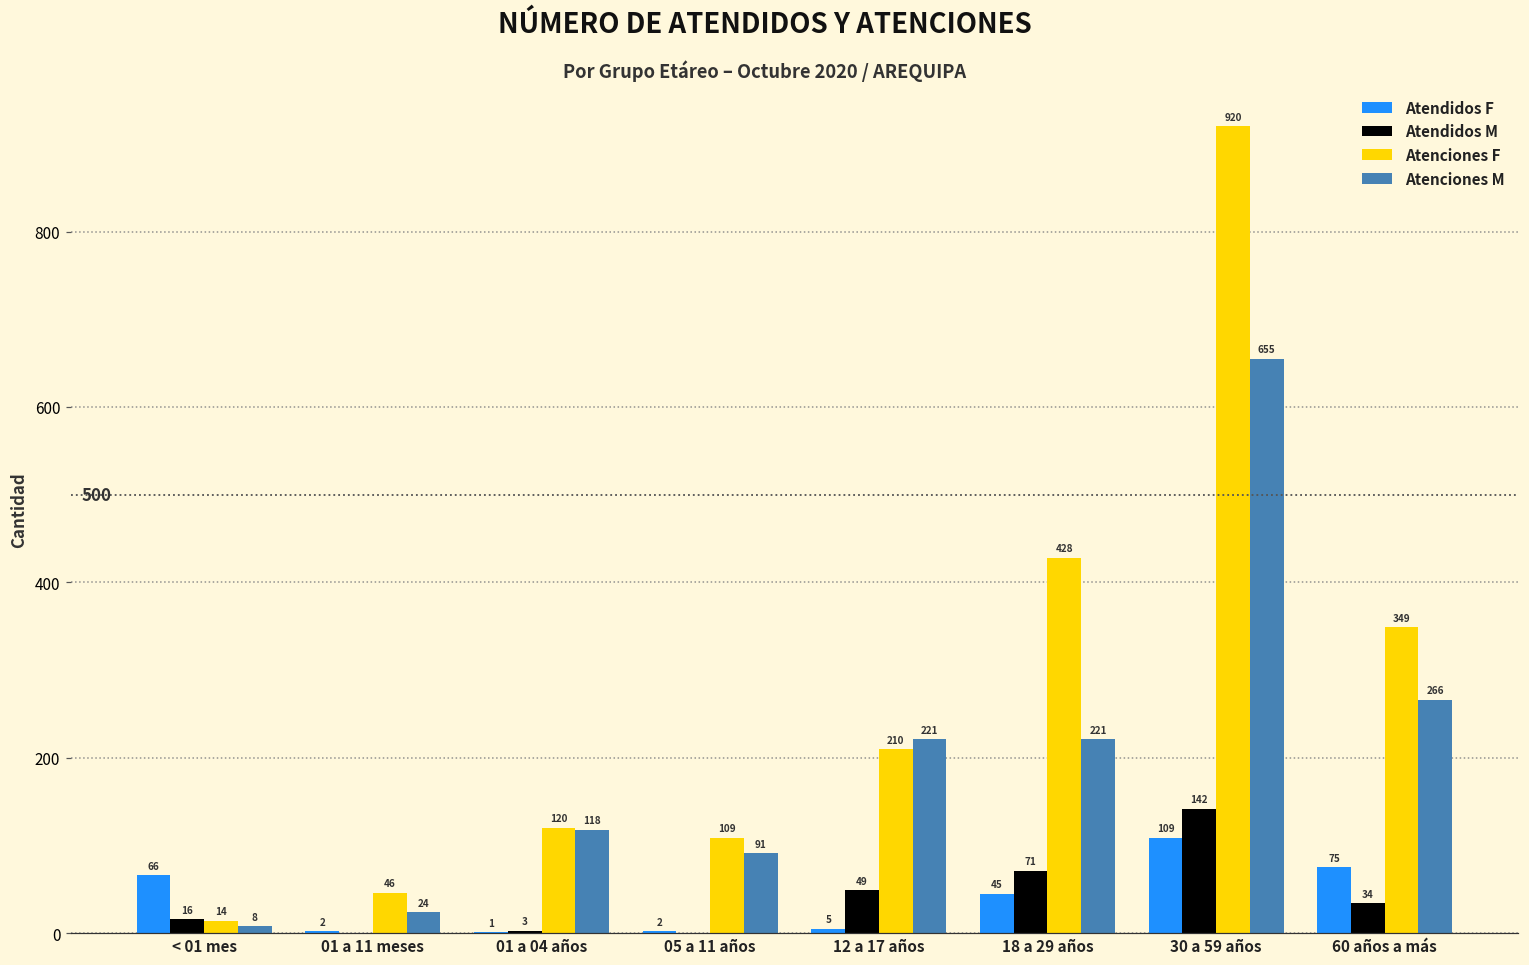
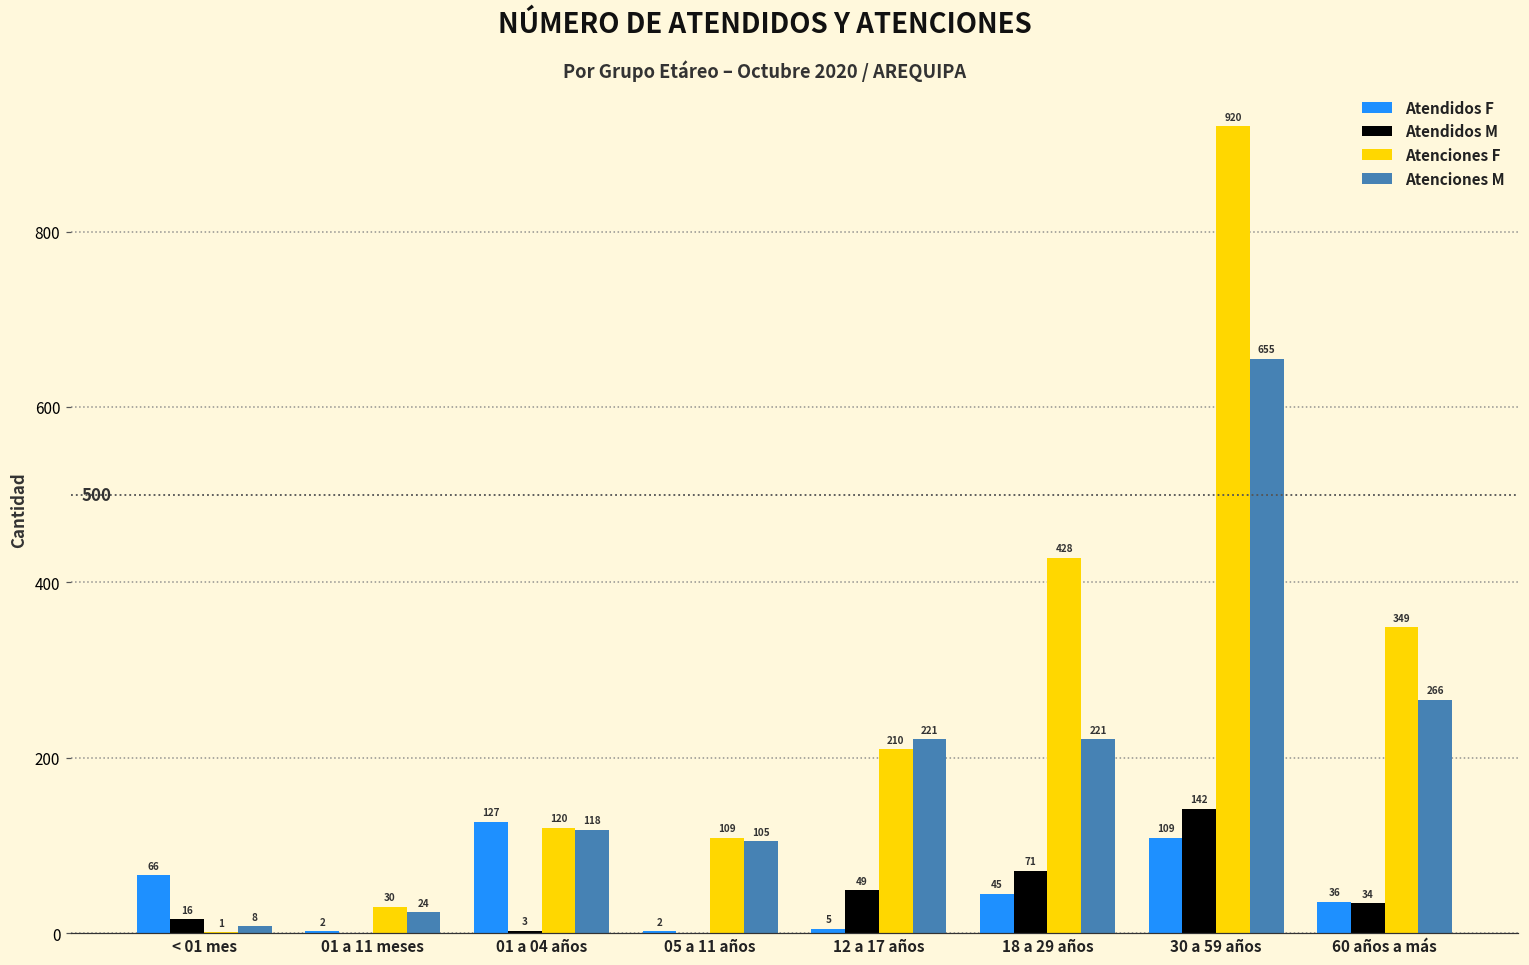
  {
    "Atendidos F": {
      "< 01 mes": 66,
      "01 a 11 meses": 2,
-     "01 a 04 años": 1,
+     "01 a 04 años": 127,
      "05 a 11 años": 2,
      "12 a 17 años": 5,
      "18 a 29 años": 45,
      "30 a 59 años": 109,
-     "60 años a más": 75
+     "60 años a más": 36
    },
    "Atendidos M": {
      "< 01 mes": 16,
      "01 a 04 años": 3,
      "12 a 17 años": 49,
      "18 a 29 años": 71,
      "30 a 59 años": 142,
      "60 años a más": 34
    },
    "Atenciones F": {
-     "< 01 mes": 14,
-     "01 a 11 meses": 46,
+     "< 01 mes": 1,
+     "01 a 11 meses": 30,
      "01 a 04 años": 120,
      "05 a 11 años": 109,
      "12 a 17 años": 210,
      "18 a 29 años": 428,
      "30 a 59 años": 920,
      "60 años a más": 349
    },
    "Atenciones M": {
      "< 01 mes": 8,
      "01 a 11 meses": 24,
      "01 a 04 años": 118,
-     "05 a 11 años": 91,
+     "05 a 11 años": 105,
      "12 a 17 años": 221,
      "18 a 29 años": 221,
      "30 a 59 años": 655,
      "60 años a más": 266
    }
  }
